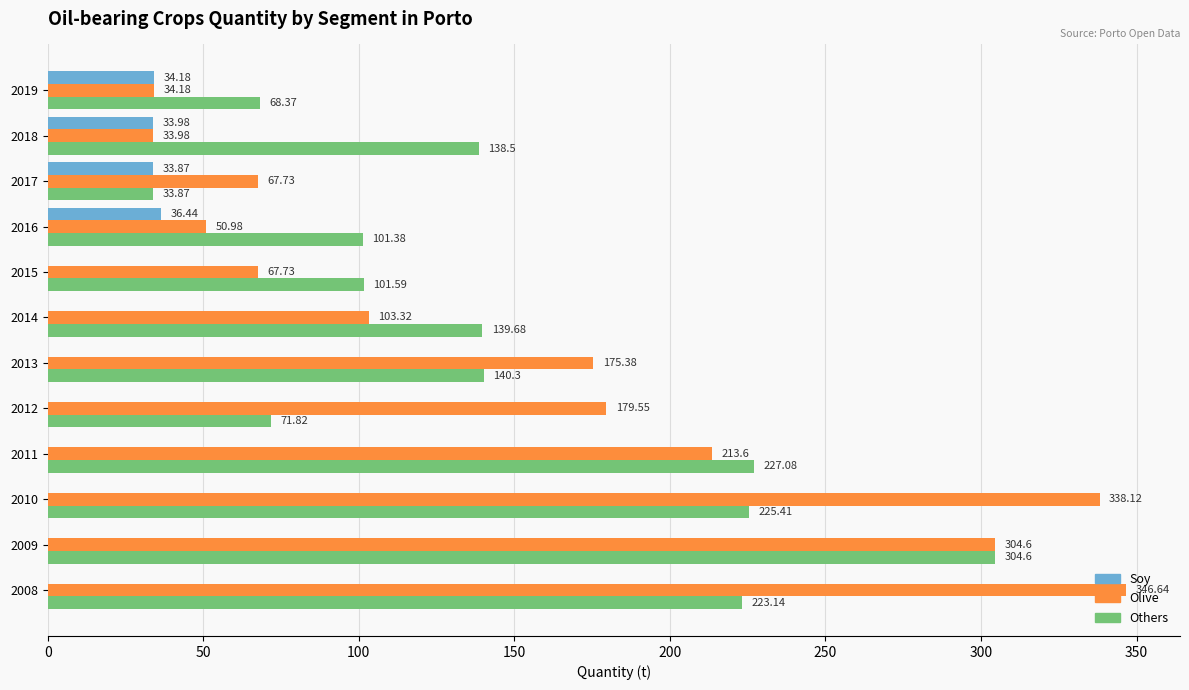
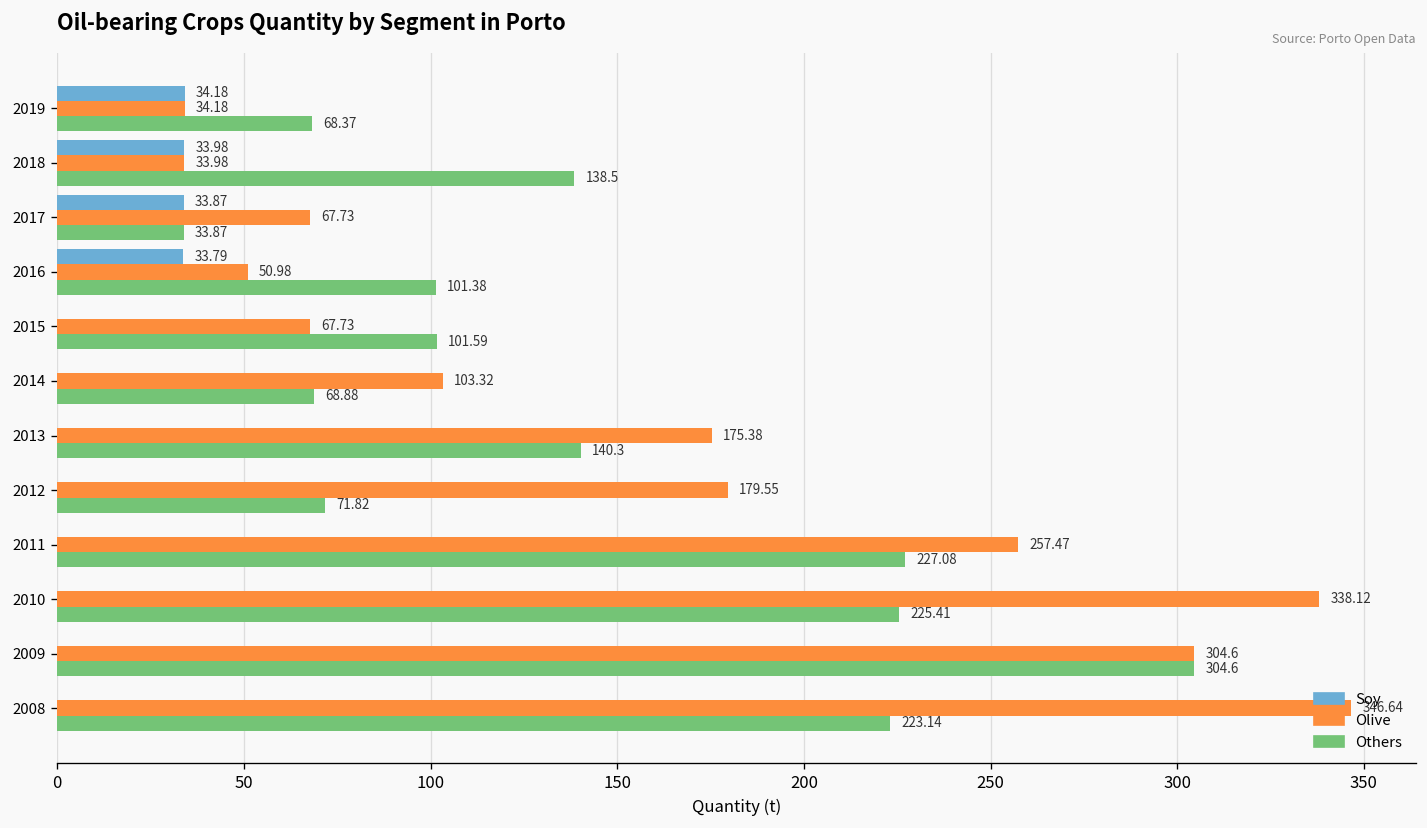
  {
    "Soy": {
      "2019": 34.18,
      "2018": 33.98,
      "2017": 33.87,
-     "2016": 36.44
+     "2016": 33.79
    },
    "Olive": {
      "2019": 34.18,
      "2018": 33.98,
      "2017": 67.73,
      "2016": 50.98,
      "2015": 67.73,
      "2014": 103.32,
      "2013": 175.38,
      "2012": 179.55,
-     "2011": 213.6,
+     "2011": 257.47,
      "2010": 338.12,
      "2009": 304.6,
      "2008": 346.64
    },
    "Others": {
      "2019": 68.37,
      "2018": 138.5,
      "2017": 33.87,
      "2016": 101.38,
      "2015": 101.59,
-     "2014": 139.68,
+     "2014": 68.88,
      "2013": 140.3,
      "2012": 71.82,
      "2011": 227.08,
      "2010": 225.41,
      "2009": 304.6,
      "2008": 223.14
    }
  }
